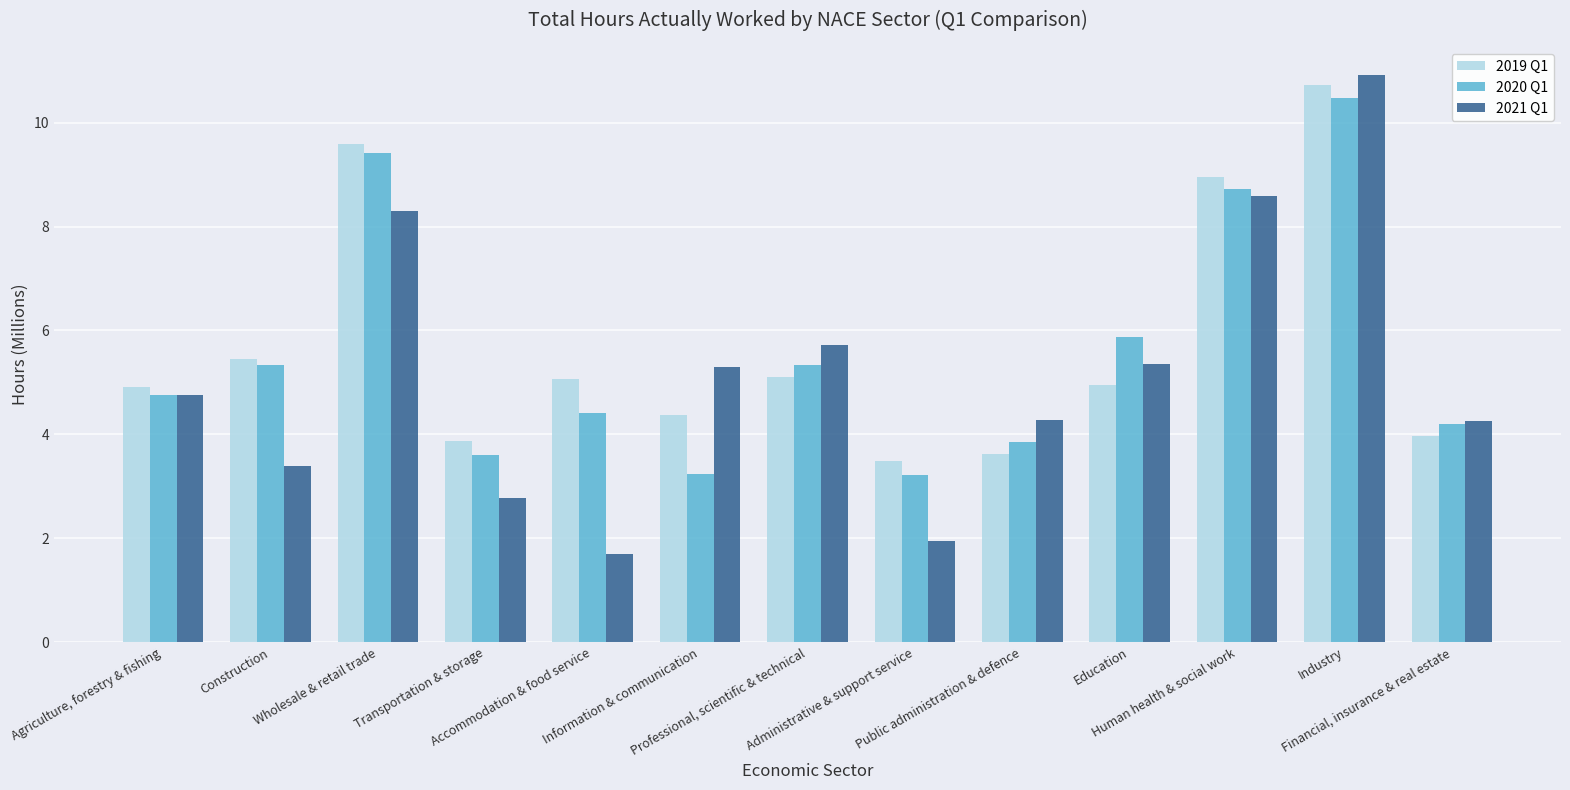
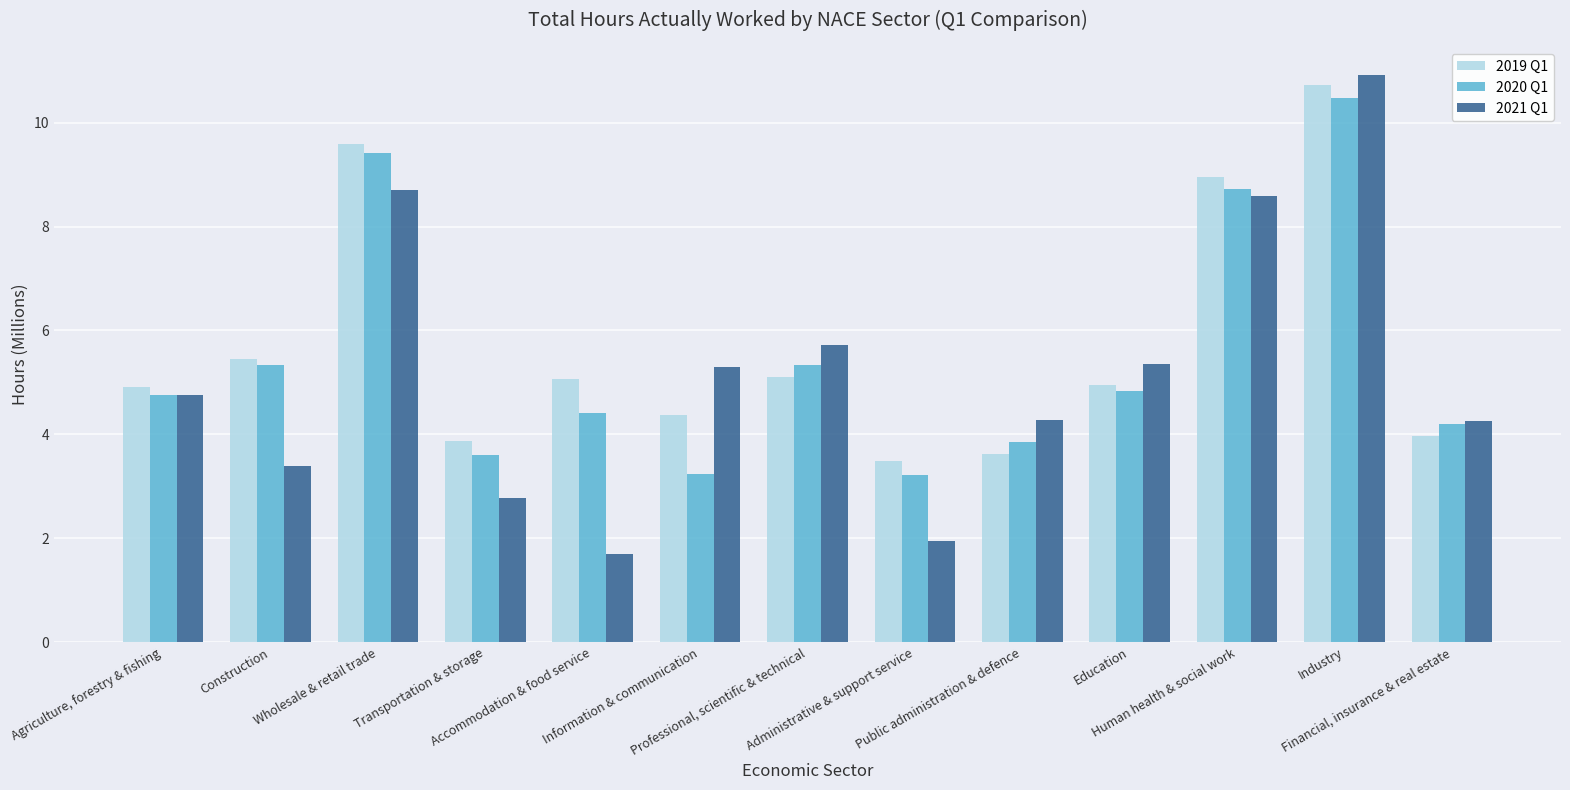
  {
    "2019 Q1": {
      "Agriculture, forestry & fishing": 4.9,
      "Construction": 5.5,
      "Wholesale & retail trade": 9.6,
      "Transportation & storage": 3.9,
      "Accommodation & food service": 5.1,
      "Information & communication": 4.4,
      "Professional, scientific & technical": 5.1,
      "Administrative & support service": 3.5,
      "Public administration & defence": 3.6,
      "Education": 4.9,
      "Human health & social work": 8.9,
      "Industry": 10.7,
      "Financial, insurance & real estate": 4.0
    },
    "2020 Q1": {
      "Agriculture, forestry & fishing": 4.8,
      "Construction": 5.3,
      "Wholesale & retail trade": 9.4,
      "Transportation & storage": 3.6,
      "Accommodation & food service": 4.4,
      "Information & communication": 3.2,
      "Professional, scientific & technical": 5.3,
      "Administrative & support service": 3.2,
      "Public administration & defence": 3.8,
-     "Education": 5.9,
+     "Education": 4.8,
      "Human health & social work": 8.7,
      "Industry": 10.5,
      "Financial, insurance & real estate": 4.2
    },
    "2021 Q1": {
      "Agriculture, forestry & fishing": 4.8,
      "Construction": 3.4,
-     "Wholesale & retail trade": 8.3,
+     "Wholesale & retail trade": 8.7,
      "Transportation & storage": 2.8,
      "Accommodation & food service": 1.7,
      "Information & communication": 5.3,
      "Professional, scientific & technical": 5.7,
      "Administrative & support service": 1.9,
      "Public administration & defence": 4.3,
      "Education": 5.3,
      "Human health & social work": 8.6,
      "Industry": 10.9,
      "Financial, insurance & real estate": 4.3
    }
  }
